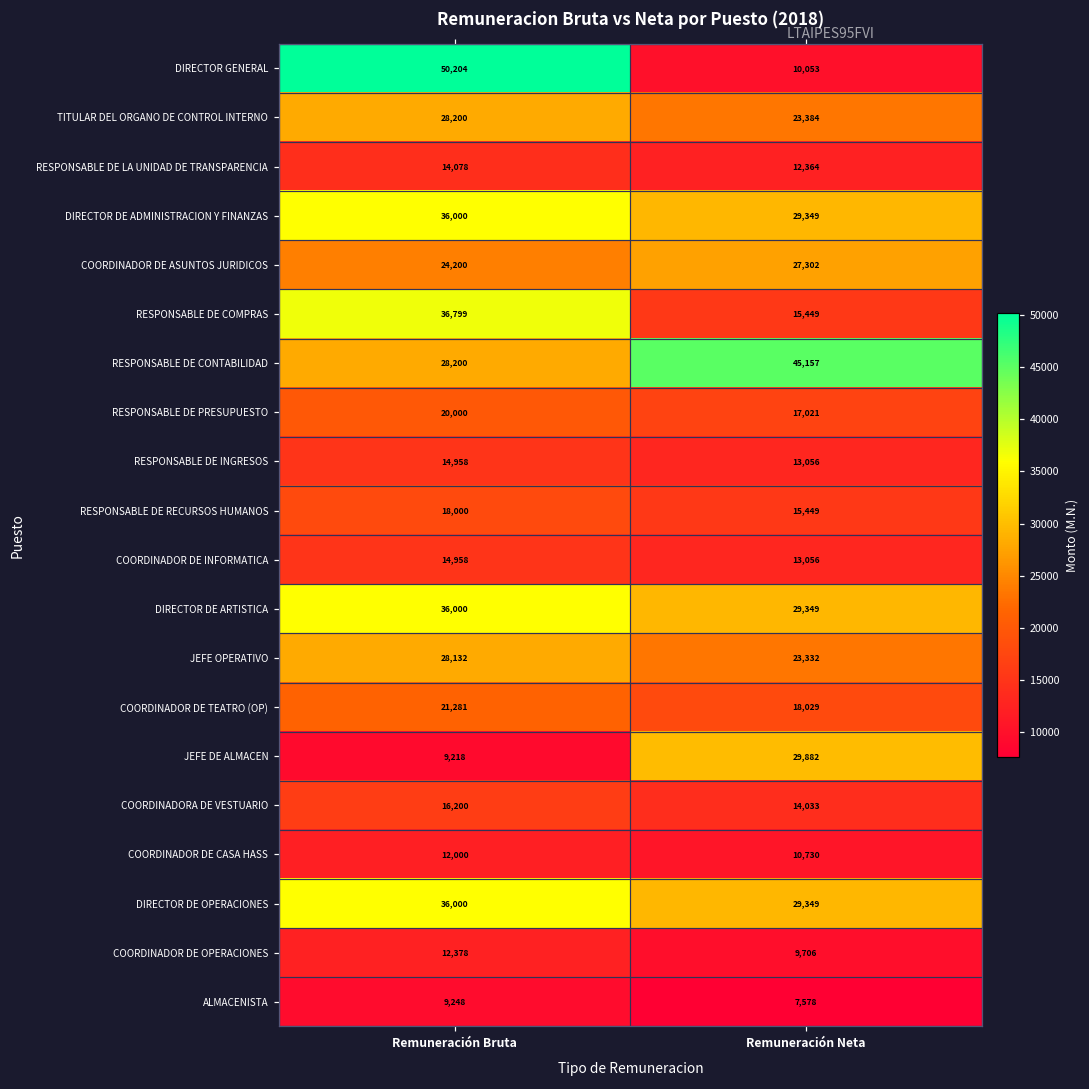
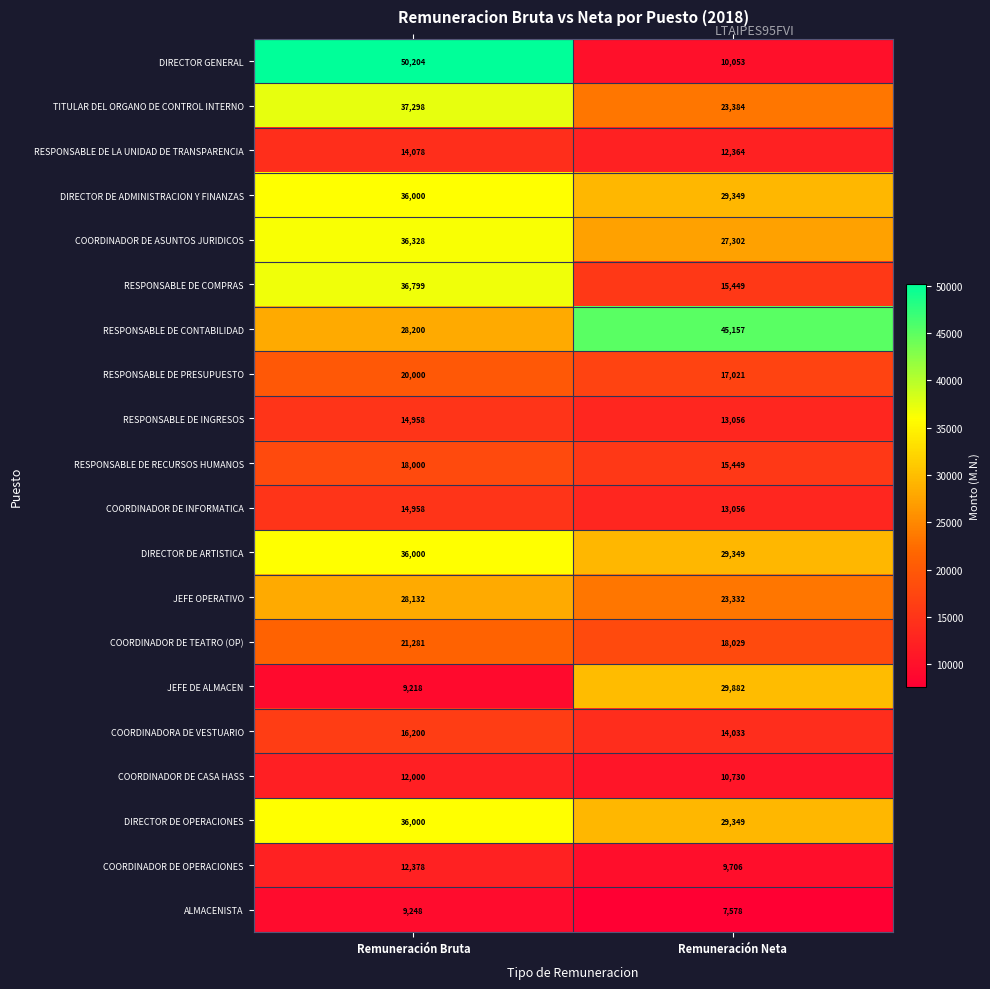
  {
    "DIRECTOR GENERAL": {
      "Remuneración Bruta": "50,204",
      "Remuneración Neta": "10,053"
    },
    "TITULAR DEL ORGANO DE CONTROL INTERNO": {
-     "Remuneración Bruta": "28,200",
+     "Remuneración Bruta": "37,298",
      "Remuneración Neta": "23,384"
    },
    "RESPONSABLE DE LA UNIDAD DE TRANSPARENCIA": {
      "Remuneración Bruta": "14,078",
      "Remuneración Neta": "12,364"
    },
    "DIRECTOR DE ADMINISTRACION Y FINANZAS": {
      "Remuneración Bruta": "36,000",
      "Remuneración Neta": "29,349"
    },
    "COORDINADOR DE ASUNTOS JURIDICOS": {
-     "Remuneración Bruta": "24,200",
+     "Remuneración Bruta": "36,328",
      "Remuneración Neta": "27,302"
    },
    "RESPONSABLE DE COMPRAS": {
      "Remuneración Bruta": "36,799",
      "Remuneración Neta": "15,449"
    },
    "RESPONSABLE DE CONTABILIDAD": {
      "Remuneración Bruta": "28,200",
      "Remuneración Neta": "45,157"
    },
    "RESPONSABLE DE PRESUPUESTO": {
      "Remuneración Bruta": "20,000",
      "Remuneración Neta": "17,021"
    },
    "RESPONSABLE DE INGRESOS": {
      "Remuneración Bruta": "14,958",
      "Remuneración Neta": "13,056"
    },
    "RESPONSABLE DE RECURSOS HUMANOS": {
      "Remuneración Bruta": "18,000",
      "Remuneración Neta": "15,449"
    },
    "COORDINADOR DE INFORMATICA": {
      "Remuneración Bruta": "14,958",
      "Remuneración Neta": "13,056"
    },
    "DIRECTOR DE ARTISTICA": {
      "Remuneración Bruta": "36,000",
      "Remuneración Neta": "29,349"
    },
    "JEFE OPERATIVO": {
      "Remuneración Bruta": "28,132",
      "Remuneración Neta": "23,332"
    },
    "COORDINADOR DE TEATRO (OP)": {
      "Remuneración Bruta": "21,281",
      "Remuneración Neta": "18,029"
    },
    "JEFE DE ALMACEN": {
      "Remuneración Bruta": "9,218",
      "Remuneración Neta": "29,882"
    },
    "COORDINADORA DE VESTUARIO": {
      "Remuneración Bruta": "16,200",
      "Remuneración Neta": "14,033"
    },
    "COORDINADOR DE CASA HASS": {
      "Remuneración Bruta": "12,000",
      "Remuneración Neta": "10,730"
    },
    "DIRECTOR DE OPERACIONES": {
      "Remuneración Bruta": "36,000",
      "Remuneración Neta": "29,349"
    },
    "COORDINADOR DE OPERACIONES": {
      "Remuneración Bruta": "12,378",
      "Remuneración Neta": "9,706"
    },
    "ALMACENISTA": {
      "Remuneración Bruta": "9,248",
      "Remuneración Neta": "7,578"
    }
  }
